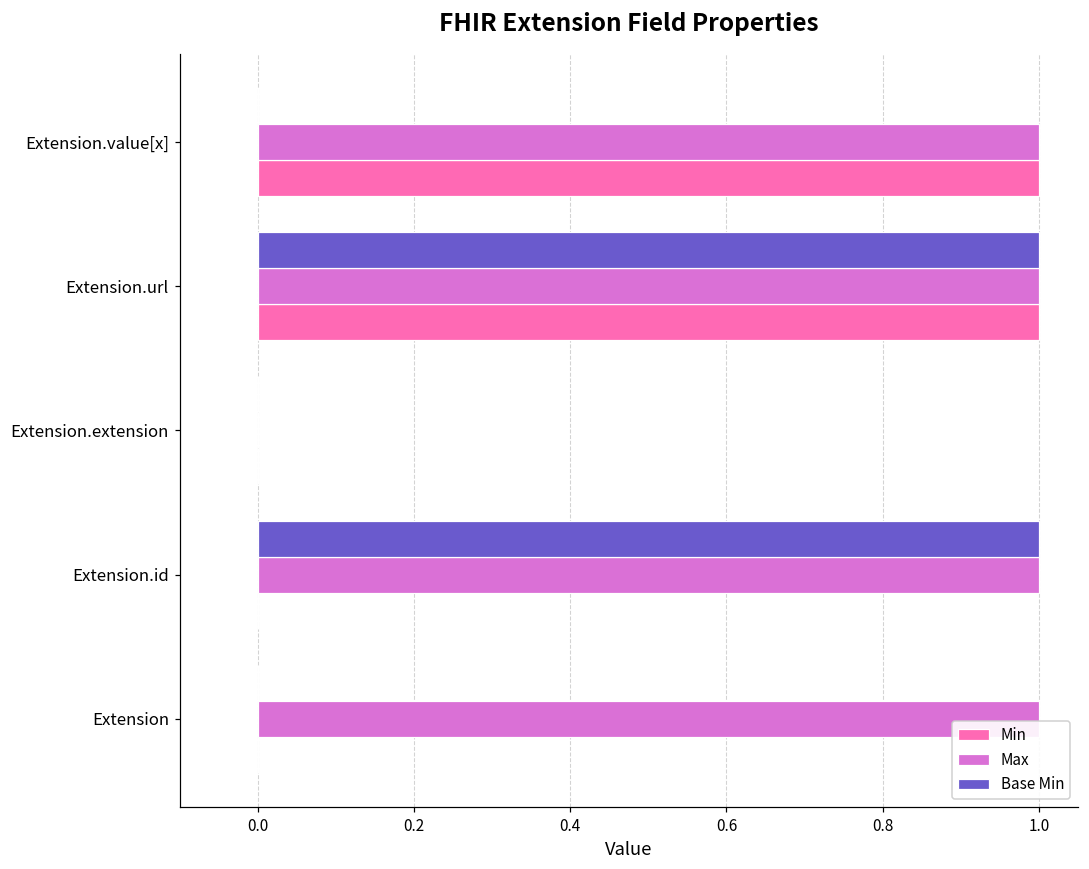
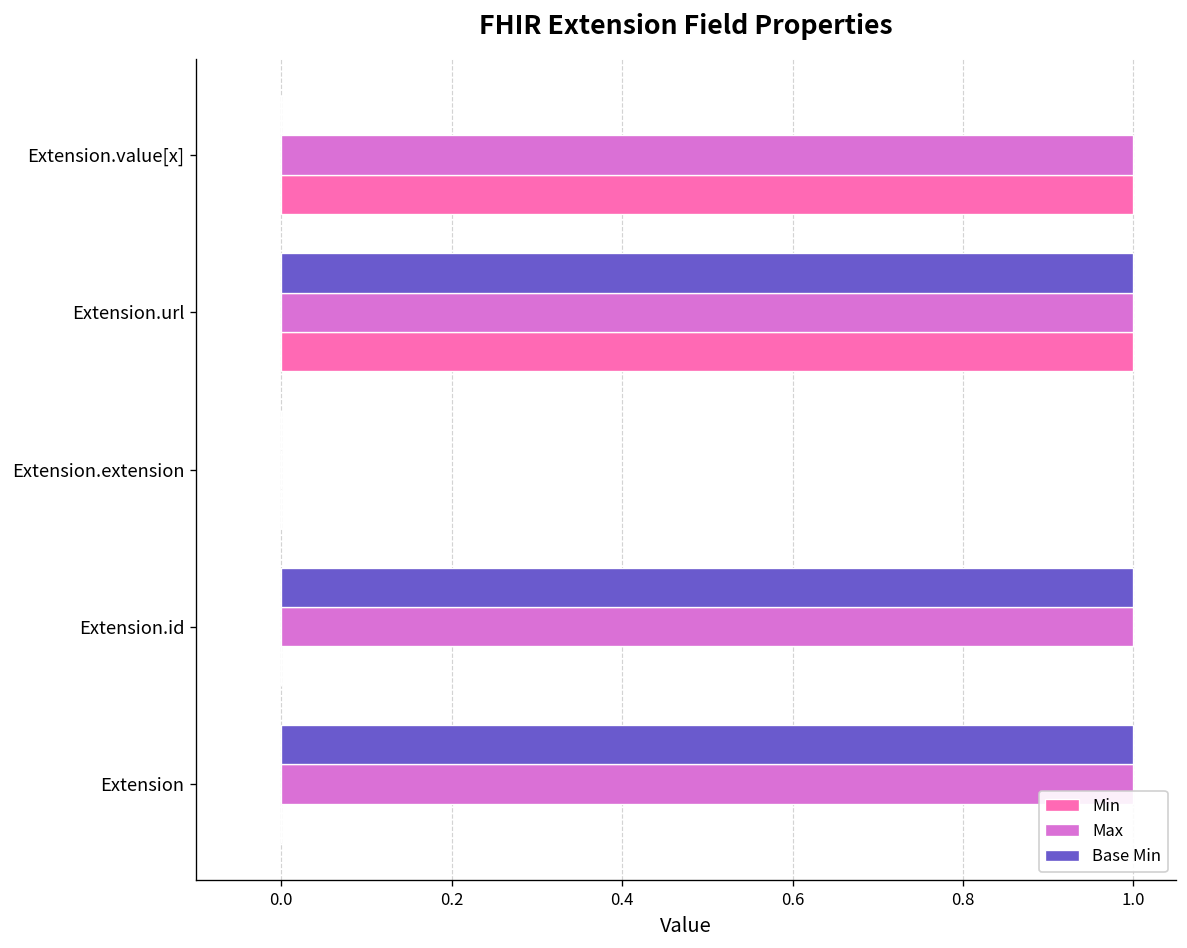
  {
    "Base Min": {
      "Extension.value[x]": 0,
      "Extension.url": 1,
      "Extension.extension": 0,
      "Extension.id": 1,
-     "Extension": 0
+     "Extension": 1
    }
  }
